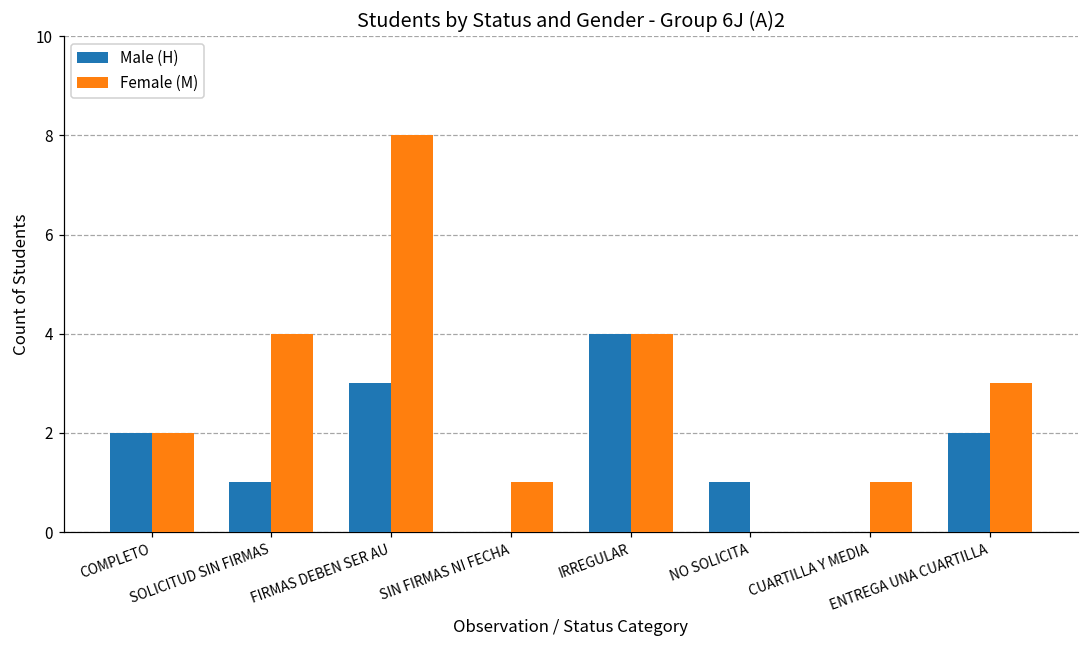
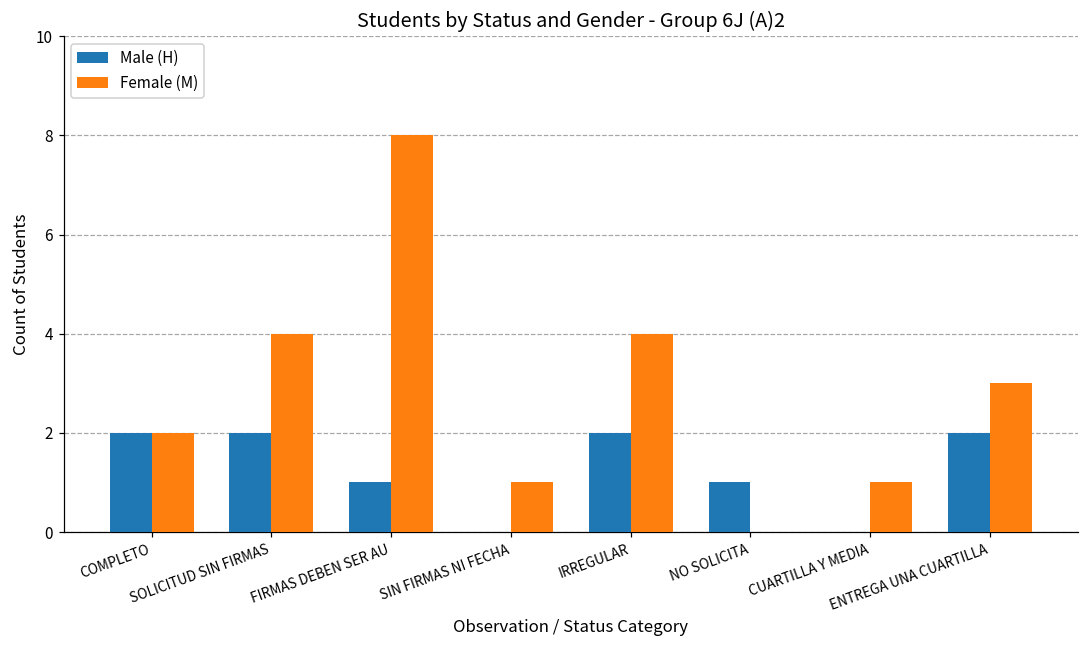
  {
    "Male (H)": {
      "COMPLETO": 2,
-     "SOLICITUD SIN FIRMAS": 1,
-     "FIRMAS DEBEN SER AU": 3,
+     "SOLICITUD SIN FIRMAS": 2,
+     "FIRMAS DEBEN SER AU": 1,
      "SIN FIRMAS NI FECHA": 0,
-     "IRREGULAR": 4,
+     "IRREGULAR": 2,
      "NO SOLICITA": 1,
      "CUARTILLA Y MEDIA": 0,
      "ENTREGA UNA CUARTILLA": 2
    },
    "Female (M)": {
      "COMPLETO": 2,
      "SOLICITUD SIN FIRMAS": 4,
      "FIRMAS DEBEN SER AU": 8,
      "SIN FIRMAS NI FECHA": 1,
      "IRREGULAR": 4,
      "NO SOLICITA": 0,
      "CUARTILLA Y MEDIA": 1,
      "ENTREGA UNA CUARTILLA": 3
    }
  }
